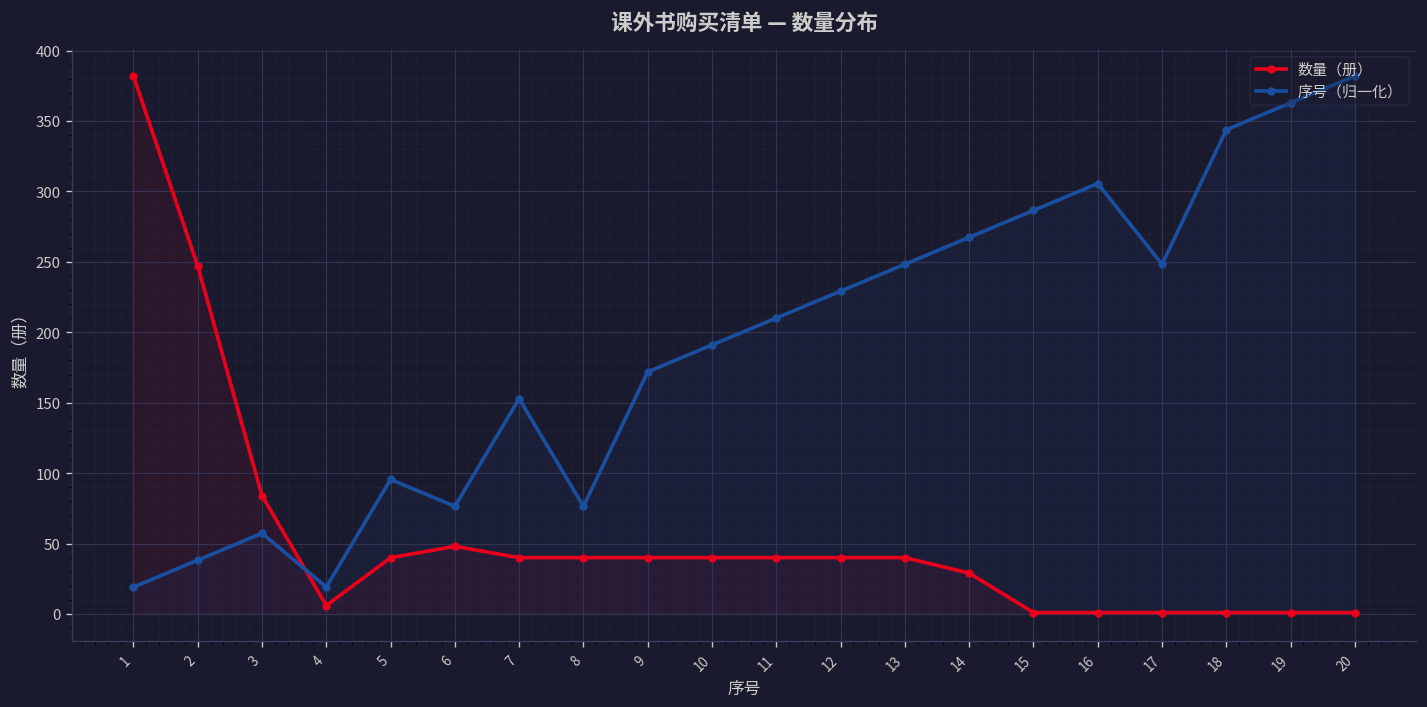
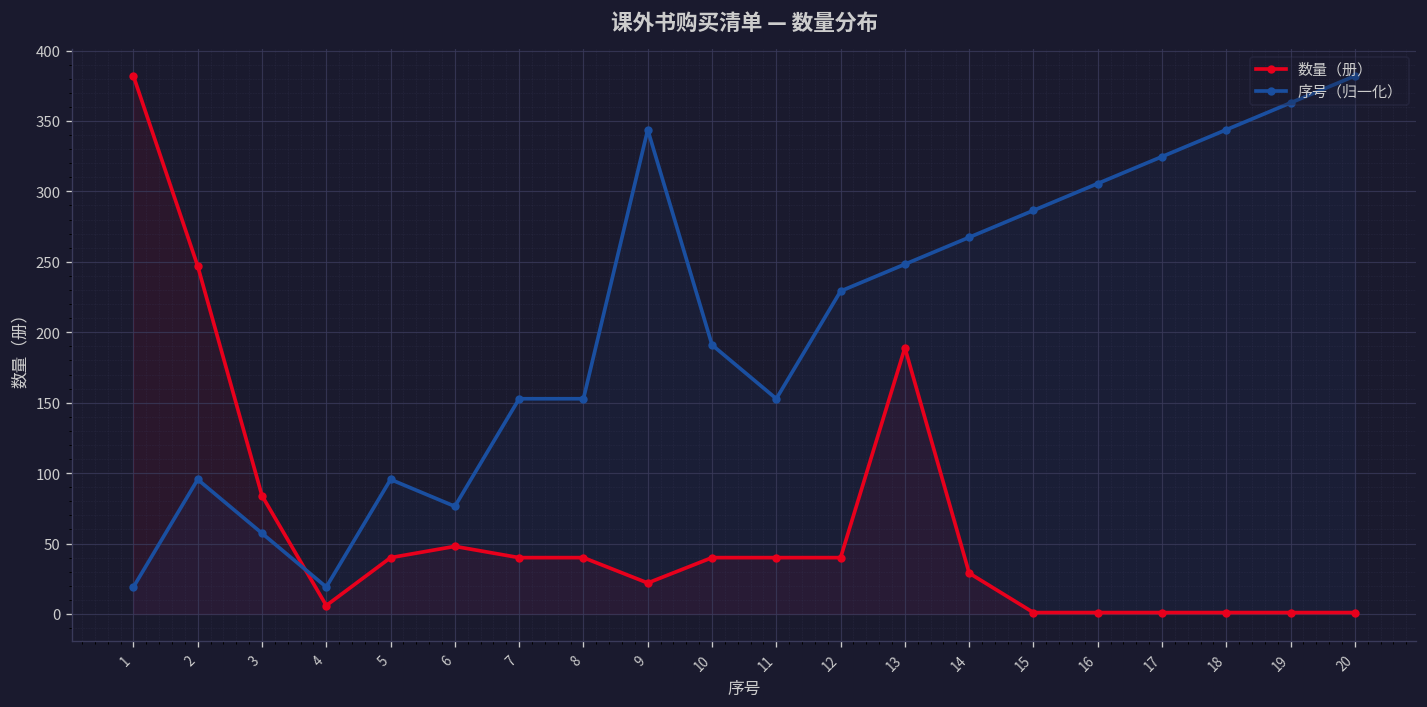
  {
    "数量（册）": {
      "1": 382,
      "2": 247,
      "3": 84,
      "4": 6,
      "5": 40,
      "6": 48,
      "7": 40,
      "8": 40,
-     "9": 40,
+     "9": 22,
      "10": 40,
      "11": 40,
      "12": 40,
-     "13": 40,
+     "13": 189,
      "14": 29,
      "15": 1,
      "16": 1,
      "17": 1,
      "18": 1,
      "19": 1,
      "20": 1
    },
    "序号（归一化）": {
      "1": 19,
-     "2": 38,
+     "2": 96,
      "3": 57,
      "4": 19,
      "5": 96,
      "6": 76,
      "7": 153,
-     "8": 76,
-     "9": 172,
+     "8": 153,
+     "9": 344,
      "10": 191,
-     "11": 210,
+     "11": 153,
      "12": 229,
      "13": 248,
      "14": 267,
      "15": 287,
      "16": 306,
-     "17": 248,
+     "17": 325,
      "18": 344
    }
  }
